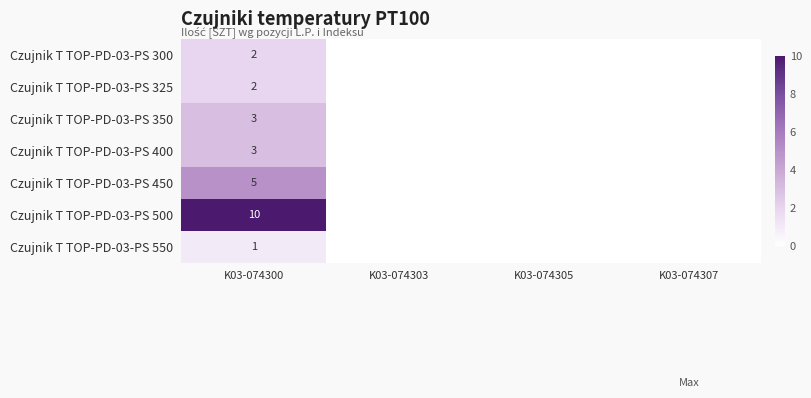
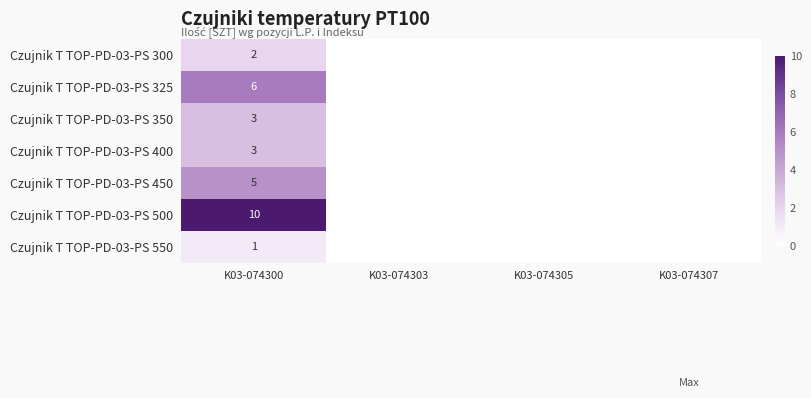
  {
    "Czujnik T TOP-PD-03-PS 300": {
      "K03-074300": 2
    },
    "Czujnik T TOP-PD-03-PS 325": {
-     "K03-074300": 2
+     "K03-074300": 6
    },
    "Czujnik T TOP-PD-03-PS 350": {
      "K03-074300": 3
    },
    "Czujnik T TOP-PD-03-PS 400": {
      "K03-074300": 3
    },
    "Czujnik T TOP-PD-03-PS 450": {
      "K03-074300": 5
    },
    "Czujnik T TOP-PD-03-PS 500": {
      "K03-074300": 10
    },
    "Czujnik T TOP-PD-03-PS 550": {
      "K03-074300": 1
    }
  }
